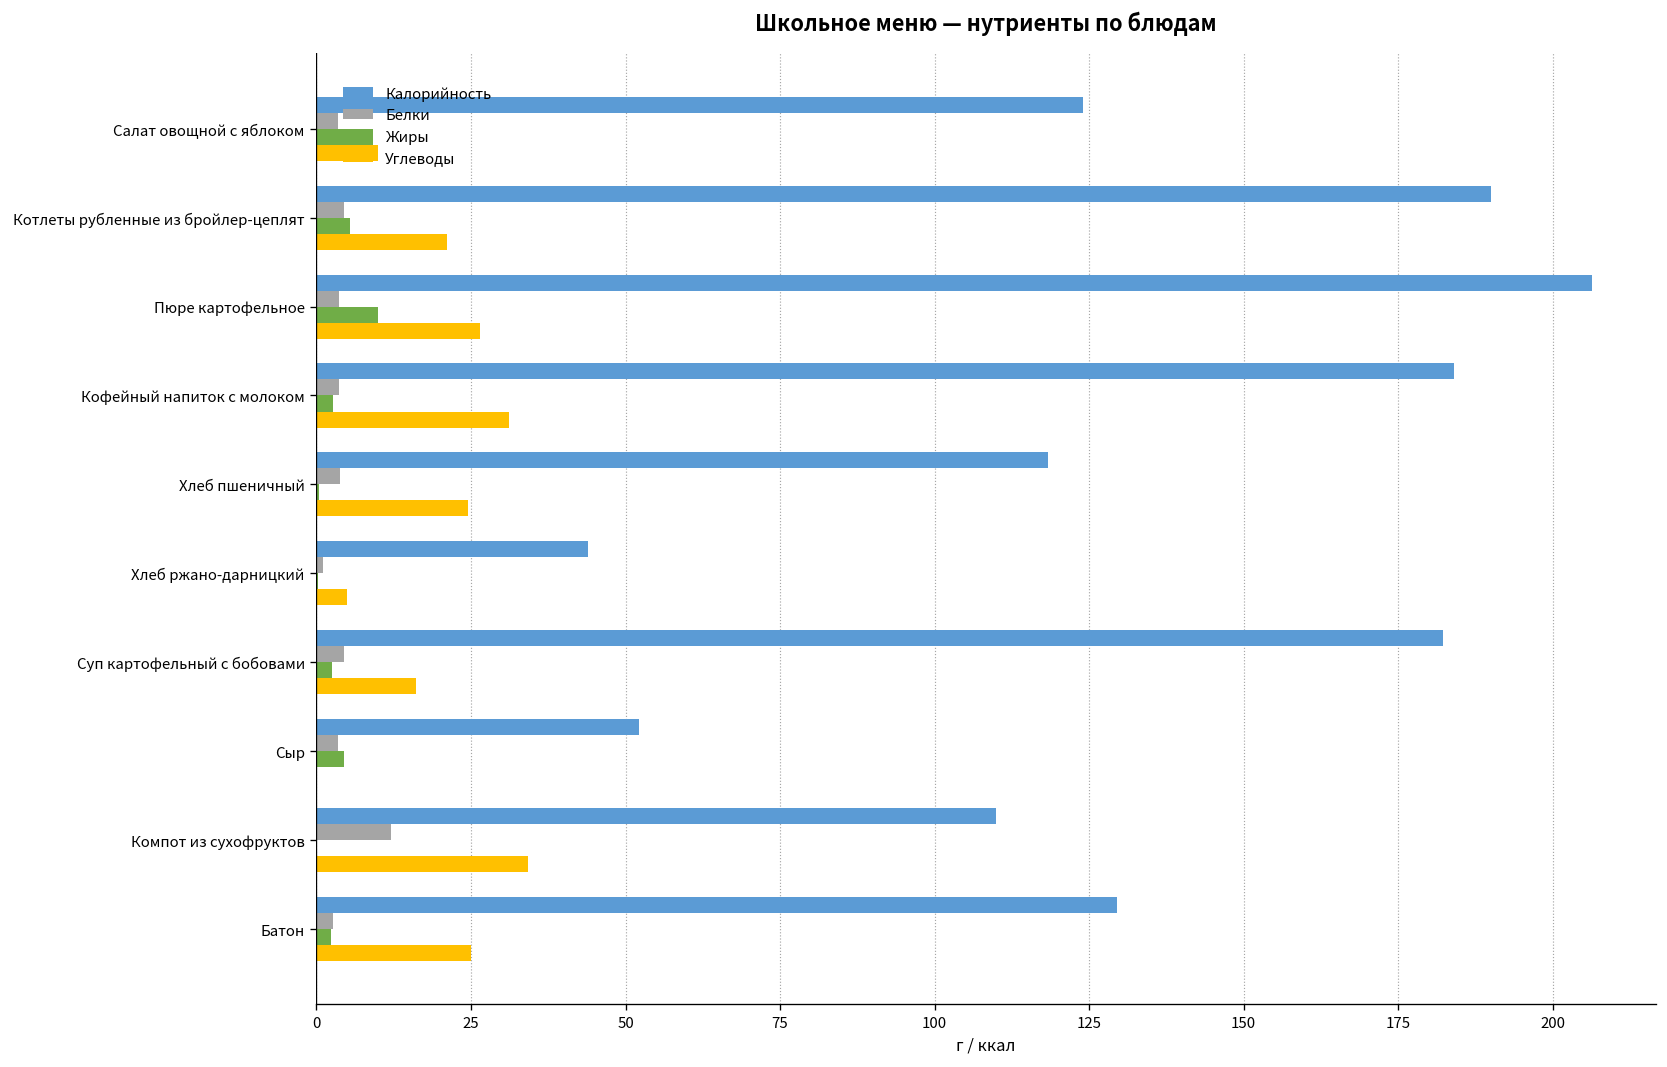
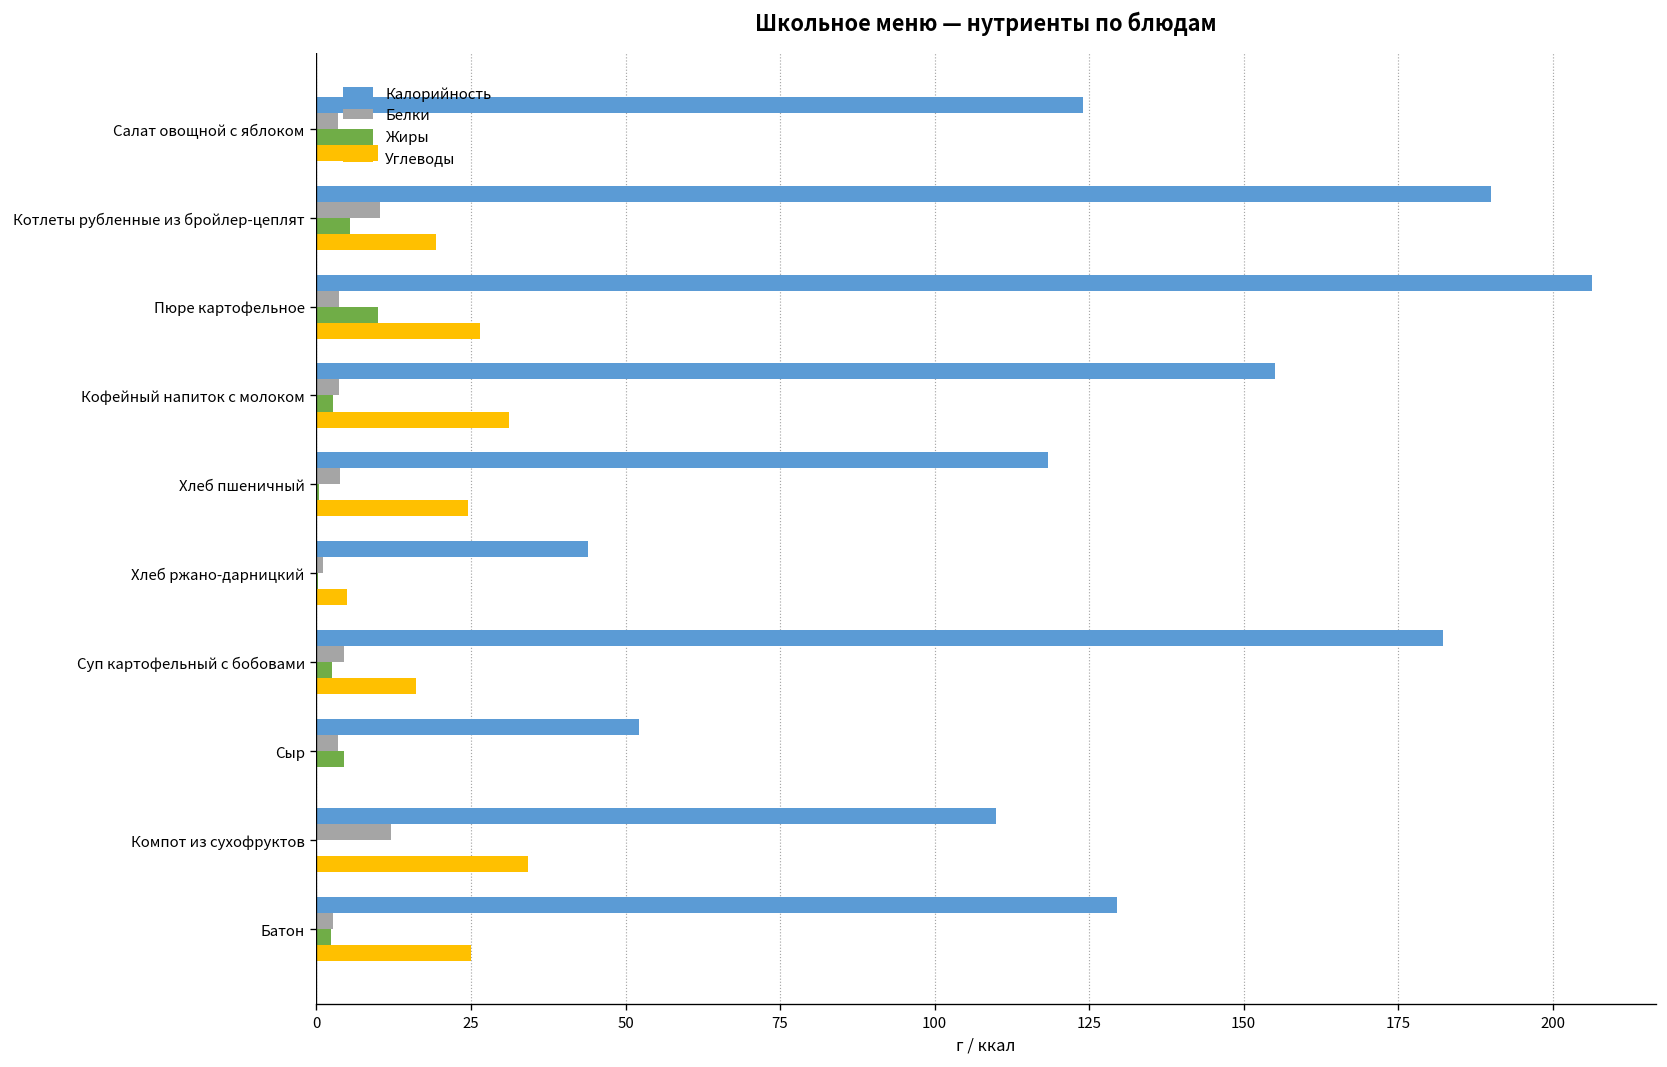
  {
    "Калорийность": {
      "Салат овощной с яблоком": 124,
      "Котлеты рубленные из бройлер-цеплят": 190,
      "Пюре картофельное": 206,
-     "Кофейный напиток с молоком": 184,
+     "Кофейный напиток с молоком": 155,
      "Хлеб пшеничный": 118,
      "Хлеб ржано-дарницкий": 44,
      "Суп картофельный с бобовами": 182,
      "Сыр": 52,
      "Компот из сухофруктов": 110,
      "Батон": 130
    },
    "Белки": {
      "Салат овощной с яблоком": 4,
-     "Котлеты рубленные из бройлер-цеплят": 4,
+     "Котлеты рубленные из бройлер-цеплят": 10,
      "Пюре картофельное": 4,
      "Кофейный напиток с молоком": 4,
      "Хлеб пшеничный": 4,
      "Хлеб ржано-дарницкий": 1,
      "Суп картофельный с бобовами": 4,
      "Сыр": 3,
      "Компот из сухофруктов": 12,
      "Батон": 3
    },
    "Жиры": {
      "Салат овощной с яблоком": 9,
      "Котлеты рубленные из бройлер-цеплят": 5,
      "Пюре картофельное": 10,
      "Кофейный напиток с молоком": 3,
      "Суп картофельный с бобовами": 2,
      "Сыр": 4,
      "Батон": 2
    },
    "Углеводы": {
      "Салат овощной с яблоком": 10,
-     "Котлеты рубленные из бройлер-цеплят": 21,
+     "Котлеты рубленные из бройлер-цеплят": 19,
      "Пюре картофельное": 26,
      "Кофейный напиток с молоком": 31,
      "Хлеб пшеничный": 25,
      "Хлеб ржано-дарницкий": 5,
      "Суп картофельный с бобовами": 16,
      "Сыр": 0,
      "Компот из сухофруктов": 34,
      "Батон": 25
    }
  }
